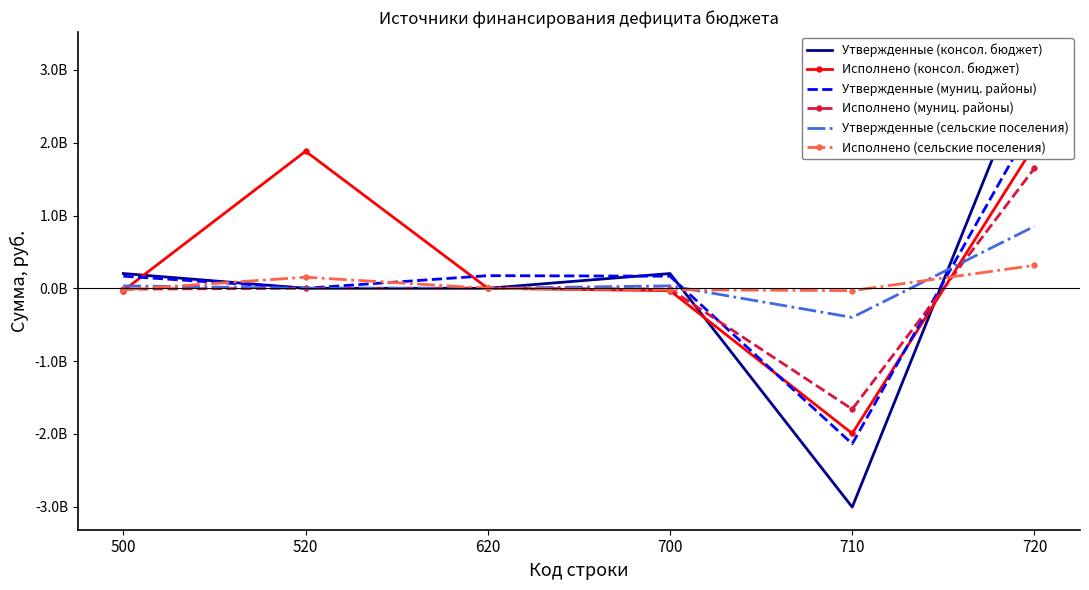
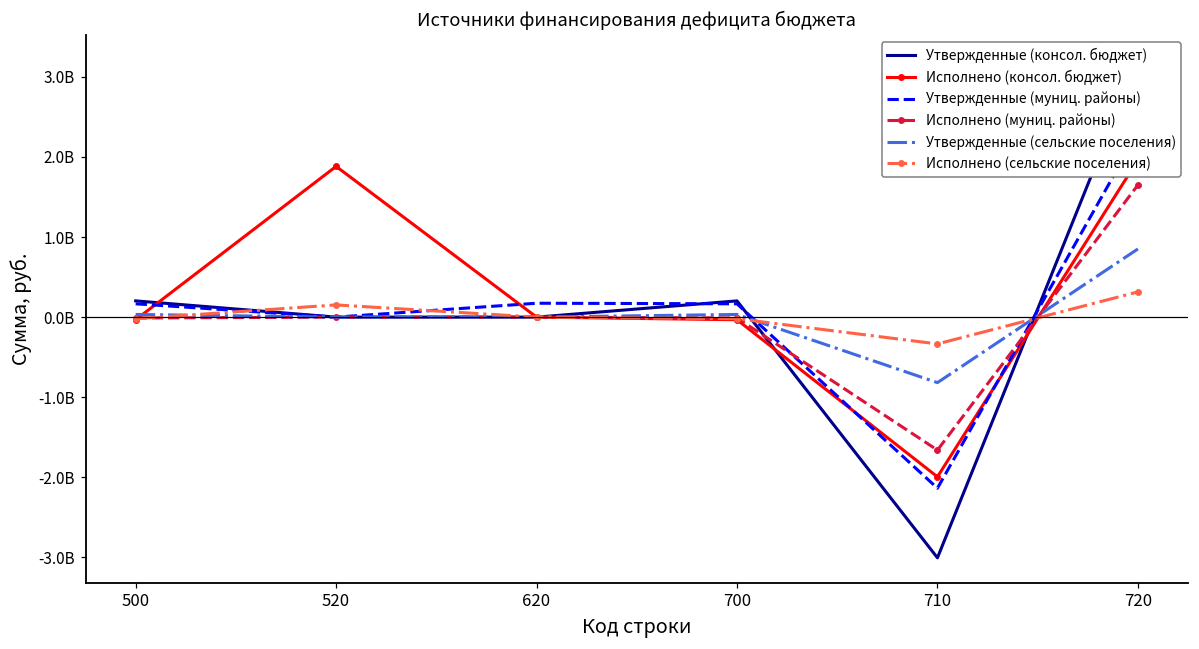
  {
    "Утвержденные (консол. бюджет)": {
      "500": 200000000,
      "700": 200000000,
      "710": -3000000000
    },
    "Исполнено (консол. бюджет)": {
      "520": 1900000000,
      "710": -2000000000
    },
    "Утвержденные (муниц. районы)": {
      "500": 200000000,
      "620": 200000000,
      "700": 200000000,
      "710": -2100000000
    },
    "Исполнено (муниц. районы)": {
      "710": -1700000000,
      "720": 1600000000
    },
    "Утвержденные (сельские поселения)": {
      "500": 0,
      "700": 0,
-     "710": -400000000,
+     "710": -800000000,
      "720": 900000000
    },
    "Исполнено (сельские поселения)": {
      "520": 200000000,
-     "710": 0,
+     "710": -300000000,
      "720": 300000000
    }
  }
